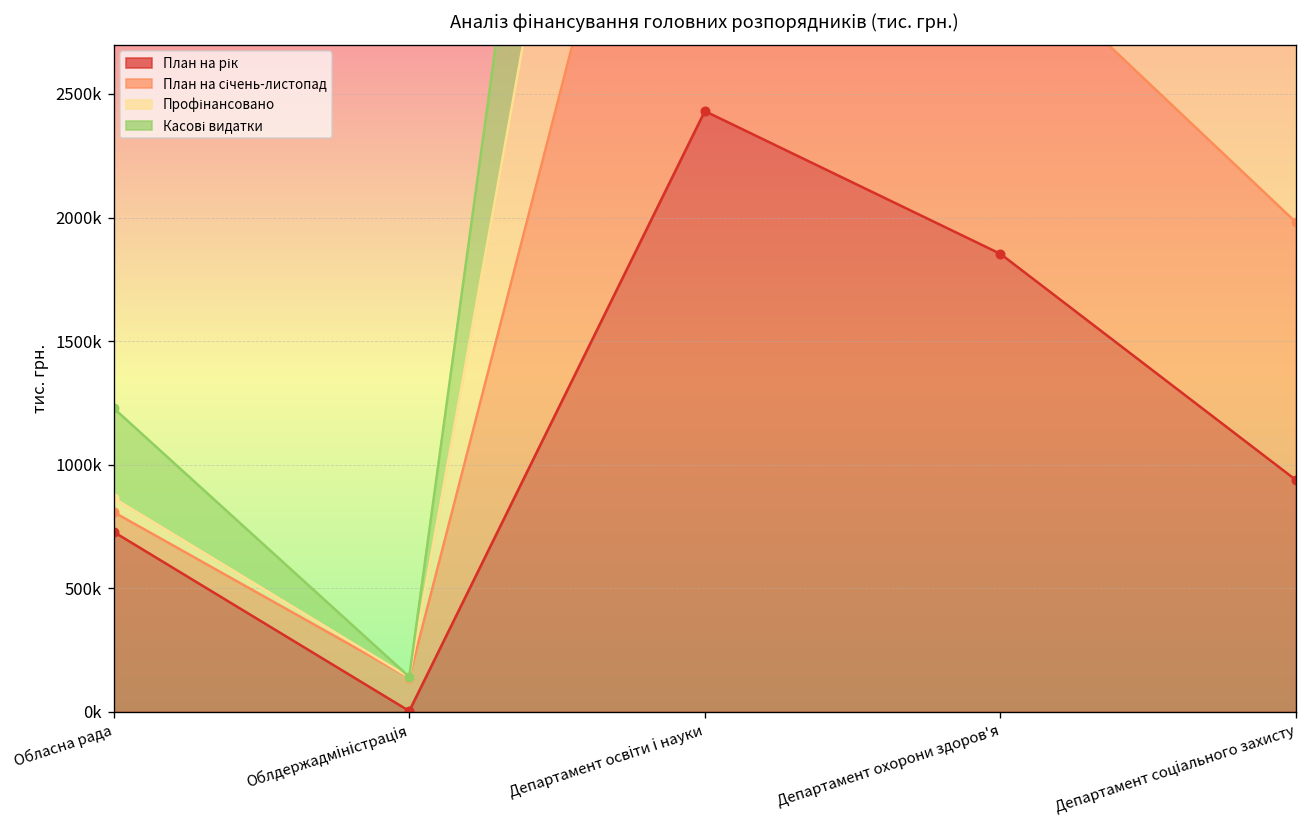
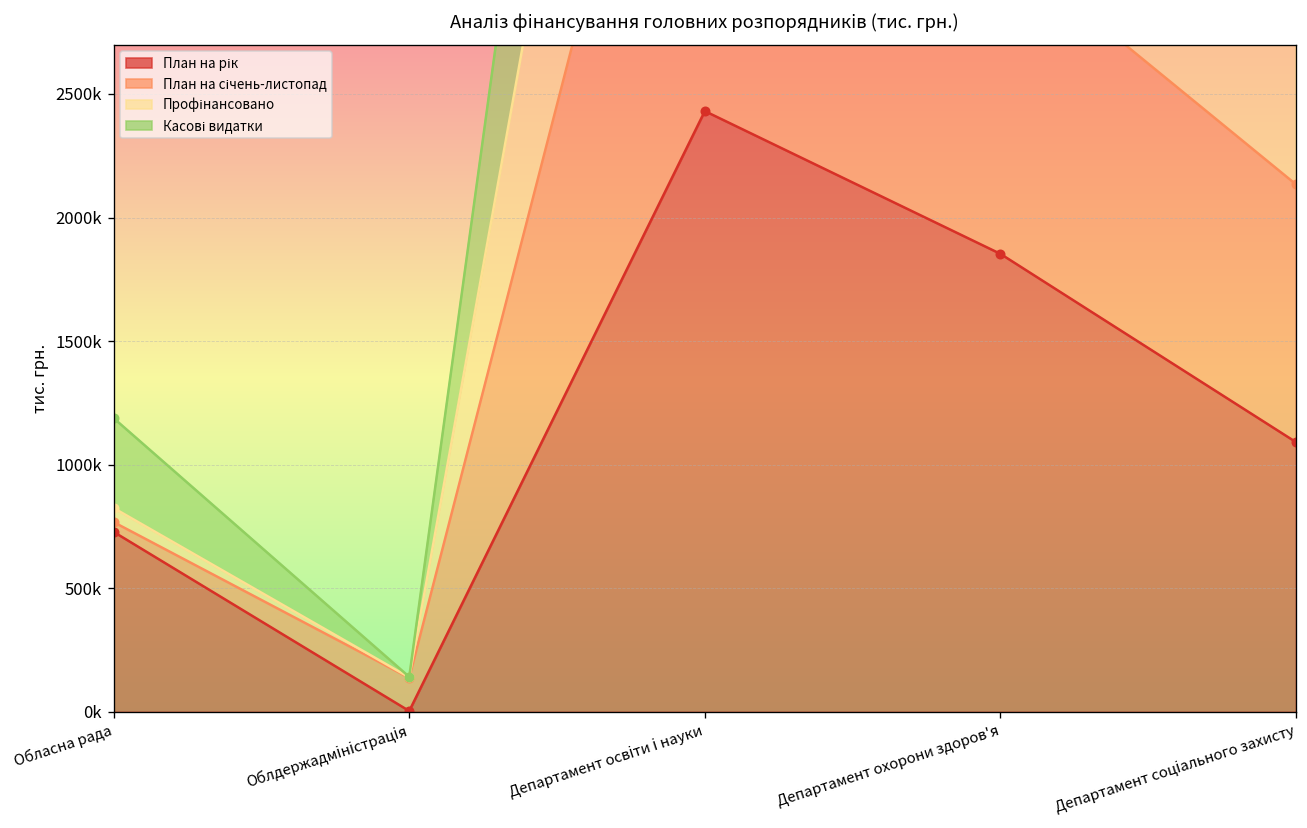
  {
    "План на рік": {
      "Обласна рада": 730000,
      "Облдержадміністрація": 0,
      "Департамент освіти і науки": 2430000,
      "Департамент охорони здоров'я": 1850000,
-     "Департамент соціального захисту": 940000
+     "Департамент соціального захисту": 1090000
    },
    "План на січень-листопад": {
-     "Обласна рада": 80000,
+     "Обласна рада": 40000,
      "Департамент соціального захисту": 1040000
    },
    "Профінансовано": {
      "Обласна рада": 60000
    },
    "Касові видатки": {
      "Обласна рада": 360000
    }
  }
